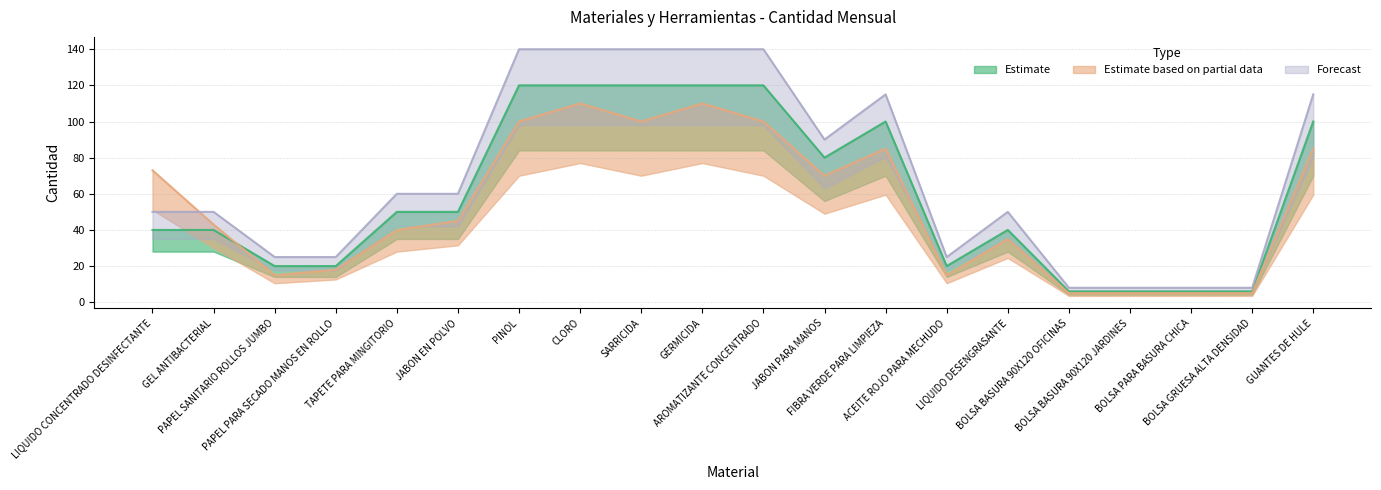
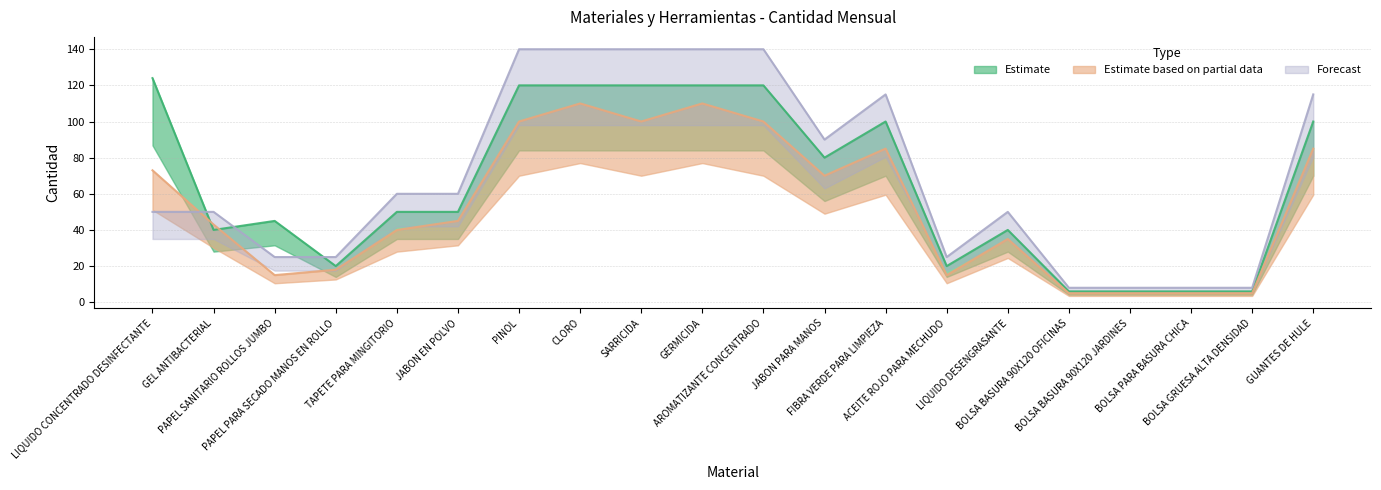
  {
    "Estimate": {
-     "LIQUIDO CONCENTRADO DESINFECTANTE": 40,
+     "LIQUIDO CONCENTRADO DESINFECTANTE": 124,
      "GEL ANTIBACTERIAL": 40,
-     "PAPEL SANITARIO ROLLOS JUMBO": 20,
+     "PAPEL SANITARIO ROLLOS JUMBO": 45,
      "PAPEL PARA SECADO MANOS EN ROLLO": 20,
      "TAPETE PARA MINGITORIO": 50,
      "JABON EN POLVO": 50,
      "PINOL": 120,
      "CLORO": 120,
      "SARRICIDA": 120,
      "GERMICIDA": 120,
      "AROMATIZANTE CONCENTRADO": 120,
      "JABON PARA MANOS": 80,
      "FIBRA VERDE PARA LIMPIEZA": 100,
      "ACEITE ROJO PARA MECHUDO": 20,
      "LIQUIDO DESENGRASANTE": 40,
      "GUANTES DE HULE": 100
    },
    "Estimate based on partial data": {
      "LIQUIDO CONCENTRADO DESINFECTANTE": 73,
      "GEL ANTIBACTERIAL": 43,
      "PAPEL SANITARIO ROLLOS JUMBO": 15,
      "PAPEL PARA SECADO MANOS EN ROLLO": 18,
      "TAPETE PARA MINGITORIO": 40,
      "JABON EN POLVO": 45,
      "PINOL": 100,
      "CLORO": 110,
      "SARRICIDA": 100,
      "GERMICIDA": 110,
      "AROMATIZANTE CONCENTRADO": 100,
      "JABON PARA MANOS": 70,
      "FIBRA VERDE PARA LIMPIEZA": 85,
      "ACEITE ROJO PARA MECHUDO": 15,
      "LIQUIDO DESENGRASANTE": 35,
      "GUANTES DE HULE": 85
    },
    "Forecast": {
      "LIQUIDO CONCENTRADO DESINFECTANTE": 50,
      "GEL ANTIBACTERIAL": 50,
      "PAPEL SANITARIO ROLLOS JUMBO": 25,
      "PAPEL PARA SECADO MANOS EN ROLLO": 25,
      "TAPETE PARA MINGITORIO": 60,
      "JABON EN POLVO": 60,
      "PINOL": 140,
      "CLORO": 140,
      "SARRICIDA": 140,
      "GERMICIDA": 140,
      "AROMATIZANTE CONCENTRADO": 140,
      "JABON PARA MANOS": 90,
      "FIBRA VERDE PARA LIMPIEZA": 115,
      "ACEITE ROJO PARA MECHUDO": 25,
      "LIQUIDO DESENGRASANTE": 50,
      "BOLSA BASURA 90X120 OFICINAS": 8,
      "BOLSA BASURA 90X120 JARDINES": 8,
      "BOLSA PARA BASURA CHICA": 8,
      "BOLSA GRUESA ALTA DENSIDAD": 8,
      "GUANTES DE HULE": 115
    }
  }
